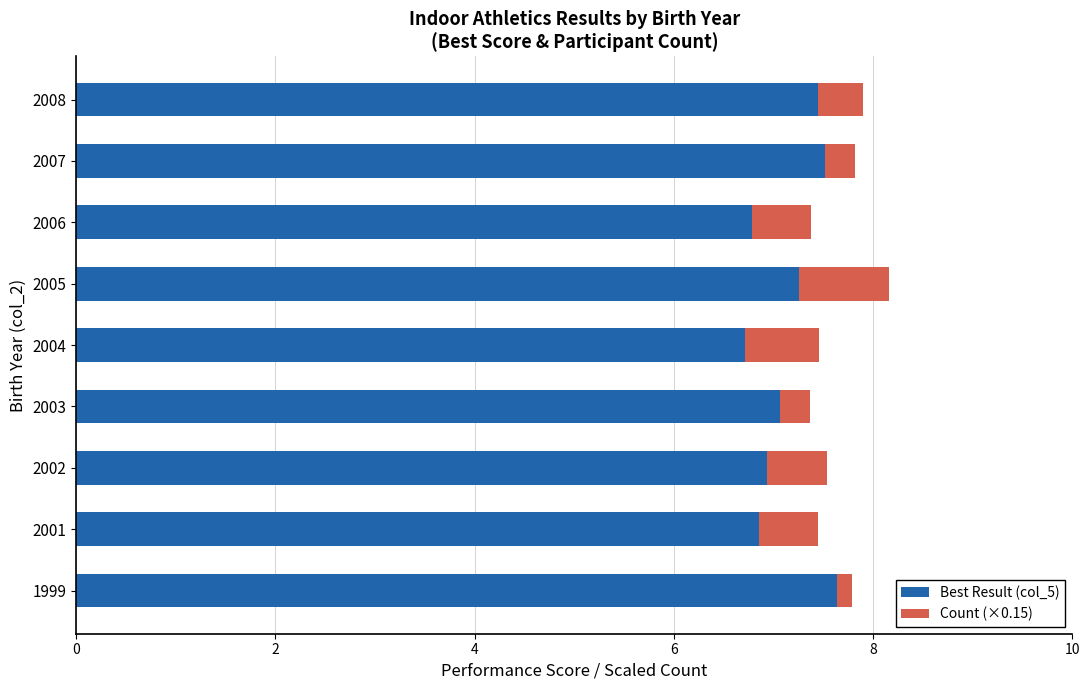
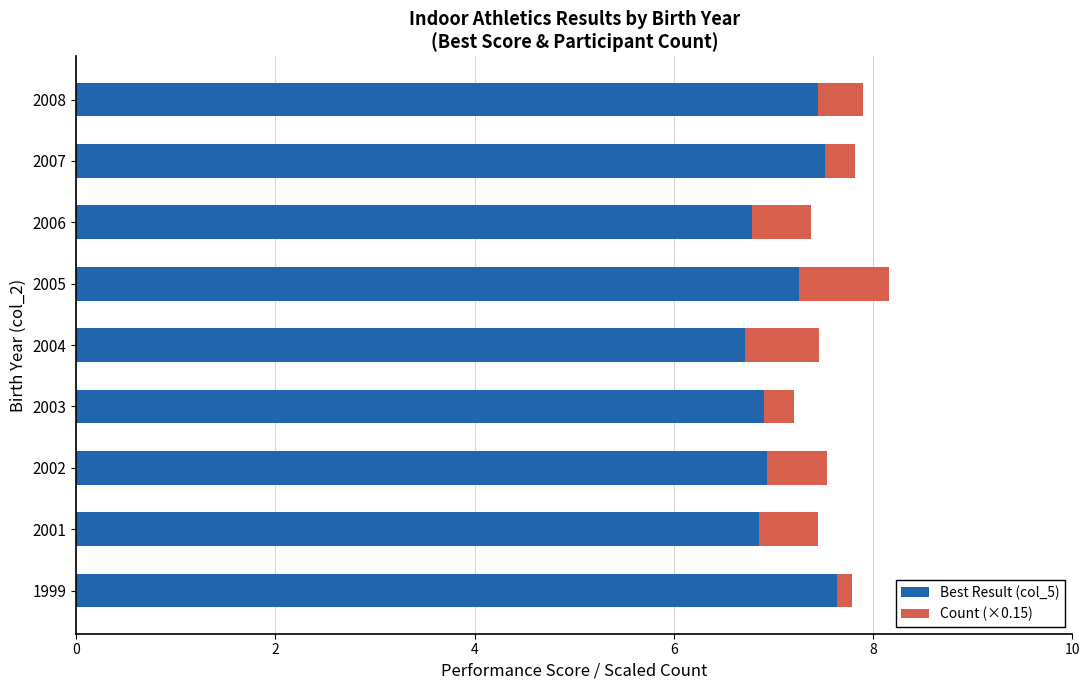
  {
    "Best Result (col_5)": {
      "2008": 7.5,
      "2007": 7.5,
      "2006": 6.8,
      "2005": 7.3,
      "2004": 6.7,
-     "2003": 7.1,
+     "2003": 6.9,
      "2002": 6.9,
      "2001": 6.9,
      "1999": 7.6
    },
    "Count (×0.15)": {
      "2008": 0.5,
      "2007": 0.3,
      "2006": 0.6,
      "2005": 0.9,
      "2004": 0.8,
      "2003": 0.3,
      "2002": 0.6,
      "2001": 0.6,
      "1999": 0.2
    }
  }
